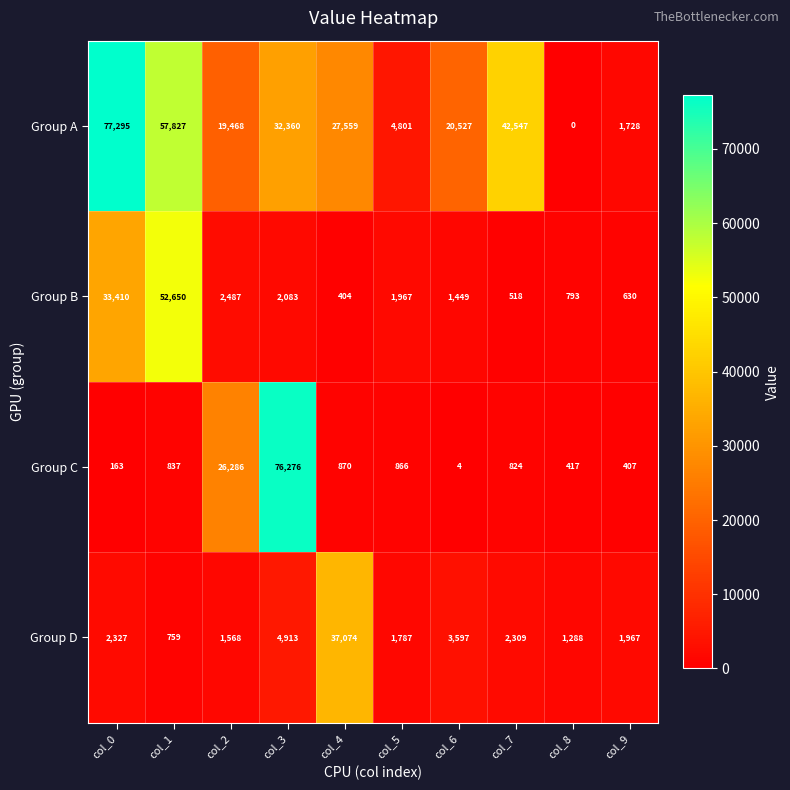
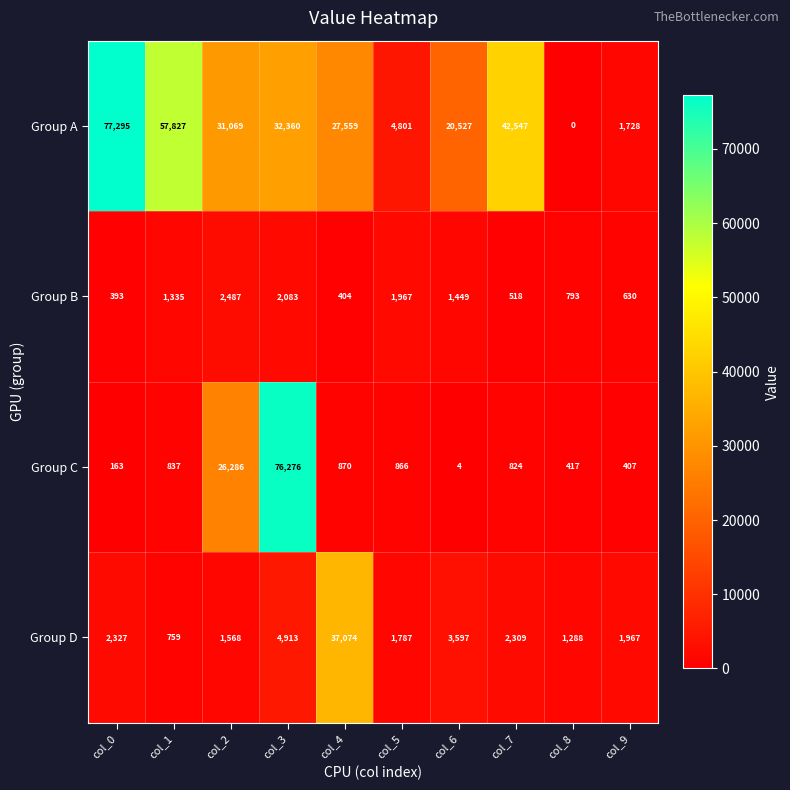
  {
    "Group A": {
      "col_0": "77,295",
      "col_1": "57,827",
-     "col_2": "19,468",
+     "col_2": "31,069",
      "col_3": "32,360",
      "col_4": "27,559",
      "col_5": "4,801",
      "col_6": "20,527",
      "col_7": "42,547",
      "col_8": "0",
      "col_9": "1,728"
    },
    "Group B": {
-     "col_0": "33,410",
-     "col_1": "52,650",
+     "col_0": "393",
+     "col_1": "1,335",
      "col_2": "2,487",
      "col_3": "2,083",
      "col_4": "404",
      "col_5": "1,967",
      "col_6": "1,449",
      "col_7": "518",
      "col_8": "793",
      "col_9": "630"
    },
    "Group C": {
      "col_0": "163",
      "col_1": "837",
      "col_2": "26,286",
      "col_3": "76,276",
      "col_4": "870",
      "col_5": "866",
      "col_6": "4",
      "col_7": "824",
      "col_8": "417",
      "col_9": "407"
    },
    "Group D": {
      "col_0": "2,327",
      "col_1": "759",
      "col_2": "1,568",
      "col_3": "4,913",
      "col_4": "37,074",
      "col_5": "1,787",
      "col_6": "3,597",
      "col_7": "2,309",
      "col_8": "1,288",
      "col_9": "1,967"
    }
  }
